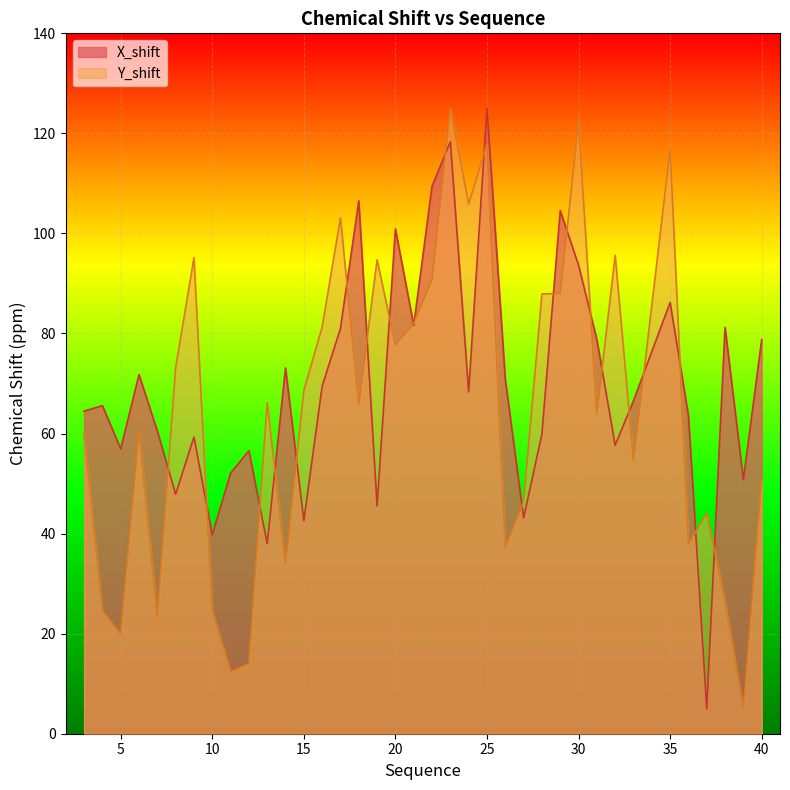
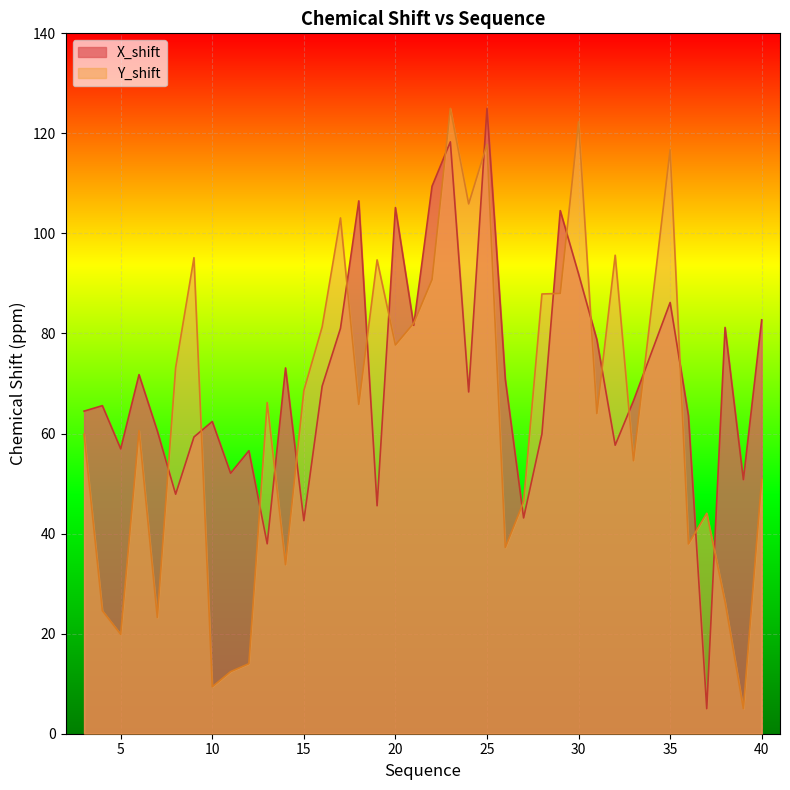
  {
    "X_shift": {
      "5": 57,
-     "10": 40,
+     "10": 62,
      "15": 43,
-     "20": 101,
+     "20": 105,
      "25": 125,
-     "30": 94,
+     "30": 92,
      "35": 86,
-     "40": 79
+     "40": 83
    },
    "Y_shift": {
      "5": 20,
-     "10": 25,
+     "10": 9,
      "15": 69,
      "20": 78,
      "25": 118,
      "30": 122,
      "35": 117,
      "40": 51
    }
  }
